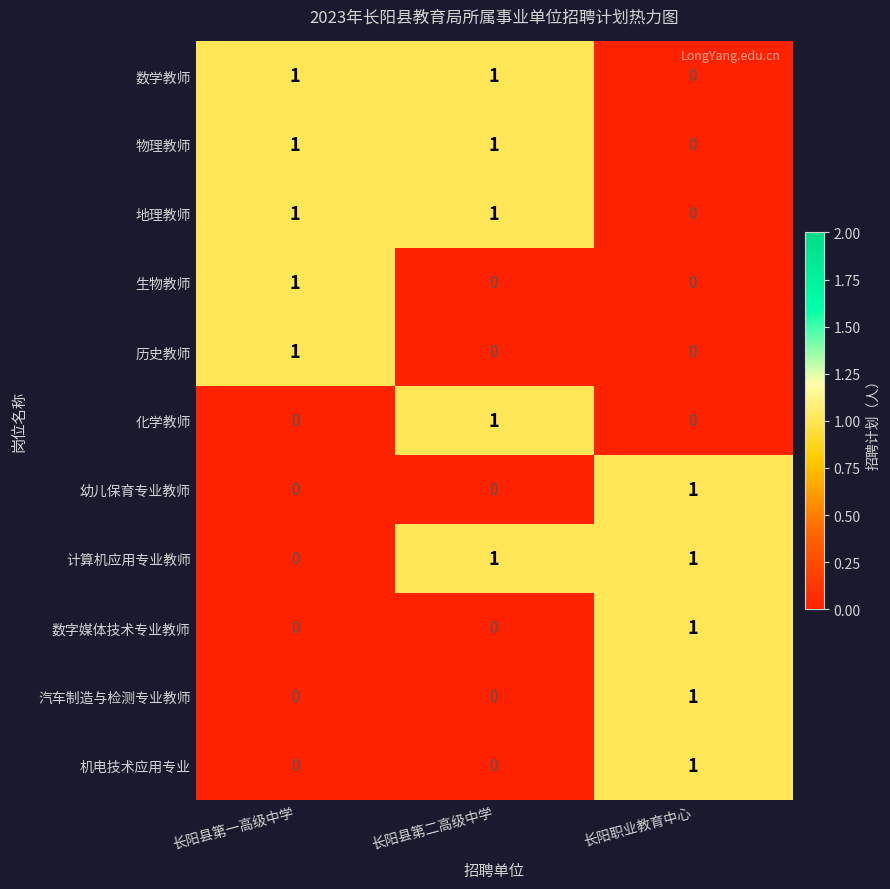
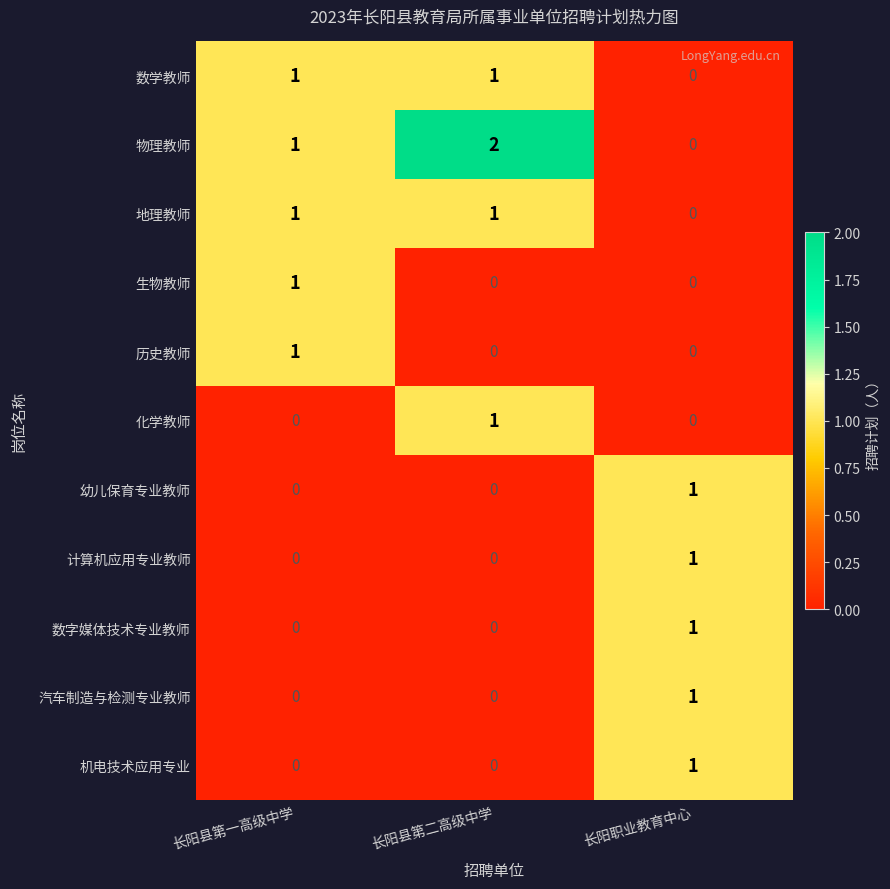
  {
    "数学教师": {
      "长阳县第一高级中学": 1,
      "长阳县第二高级中学": 1
    },
    "物理教师": {
      "长阳县第一高级中学": 1,
-     "长阳县第二高级中学": 1,
+     "长阳县第二高级中学": 2,
      "长阳职业教育中心": 0
    },
    "地理教师": {
      "长阳县第一高级中学": 1,
      "长阳县第二高级中学": 1,
      "长阳职业教育中心": 0
    },
    "生物教师": {
      "长阳县第一高级中学": 1,
      "长阳县第二高级中学": 0,
      "长阳职业教育中心": 0
    },
    "历史教师": {
      "长阳县第一高级中学": 1,
      "长阳县第二高级中学": 0,
      "长阳职业教育中心": 0
    },
    "化学教师": {
      "长阳县第一高级中学": 0,
      "长阳县第二高级中学": 1,
      "长阳职业教育中心": 0
    },
    "幼儿保育专业教师": {
      "长阳县第一高级中学": 0,
      "长阳县第二高级中学": 0,
      "长阳职业教育中心": 1
    },
    "计算机应用专业教师": {
      "长阳县第一高级中学": 0,
-     "长阳县第二高级中学": 1,
+     "长阳县第二高级中学": 0,
      "长阳职业教育中心": 1
    },
    "数字媒体技术专业教师": {
      "长阳县第一高级中学": 0,
      "长阳县第二高级中学": 0,
      "长阳职业教育中心": 1
    },
    "汽车制造与检测专业教师": {
      "长阳县第一高级中学": 0,
      "长阳县第二高级中学": 0,
      "长阳职业教育中心": 1
    },
    "机电技术应用专业": {
      "长阳县第一高级中学": 0,
      "长阳县第二高级中学": 0,
      "长阳职业教育中心": 1
    }
  }
